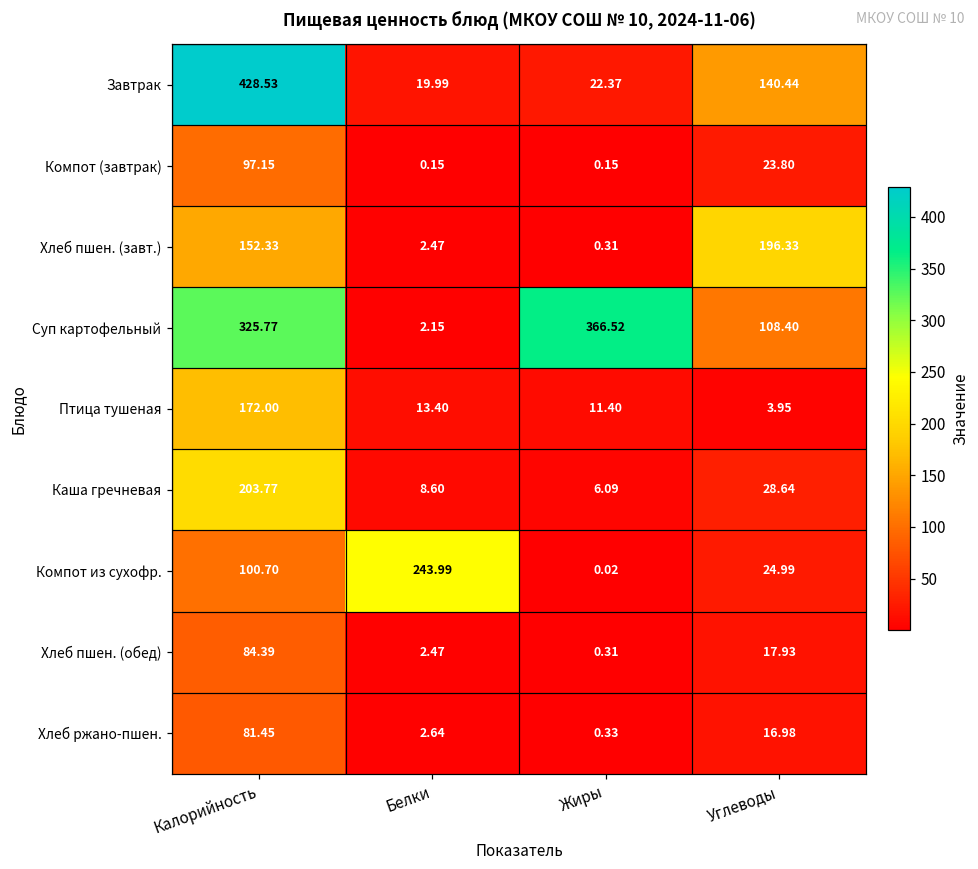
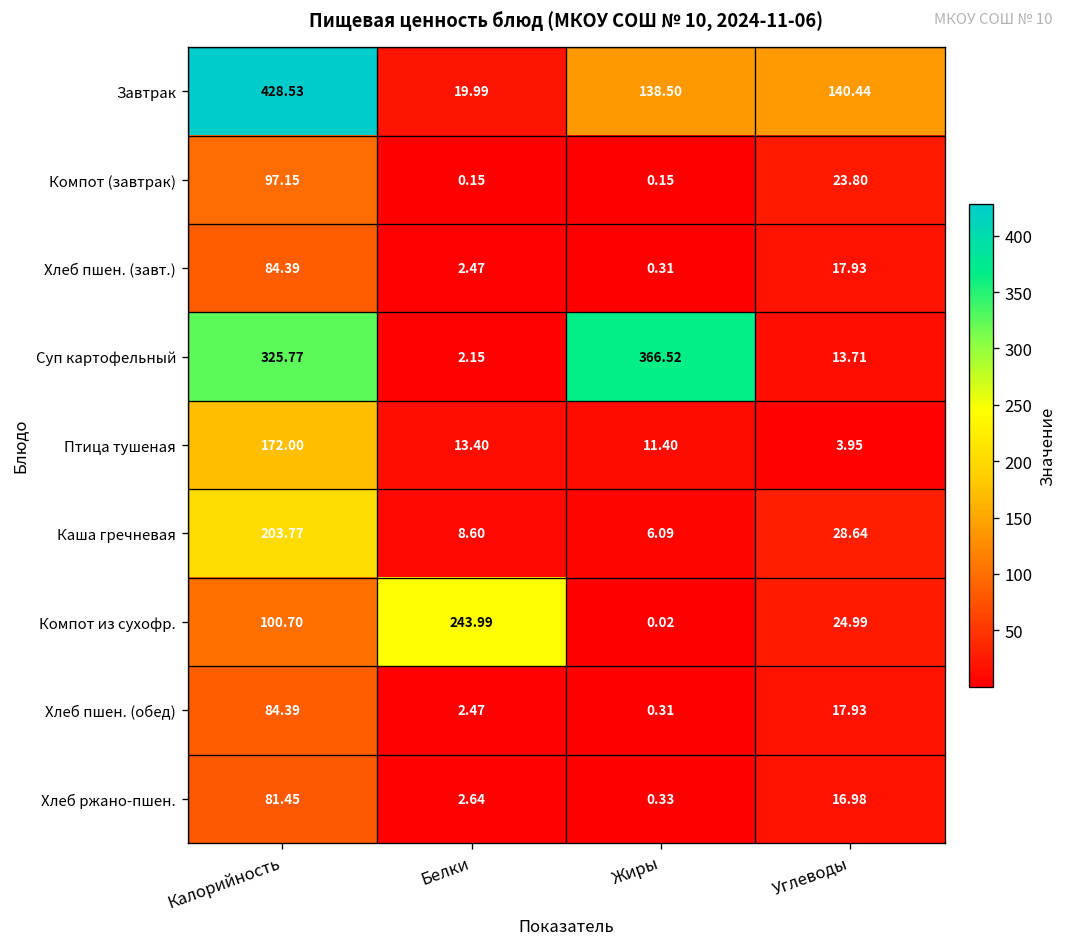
  {
    "Завтрак": {
      "Калорийность": 428.53,
      "Белки": 19.99,
-     "Жиры": 22.37,
+     "Жиры": 138.50,
      "Углеводы": 140.44
    },
    "Компот (завтрак)": {
      "Калорийность": 97.15,
      "Белки": 0.15,
      "Жиры": 0.15,
      "Углеводы": 23.80
    },
    "Хлеб пшен. (завт.)": {
-     "Калорийность": 152.33,
+     "Калорийность": 84.39,
      "Белки": 2.47,
      "Жиры": 0.31,
-     "Углеводы": 196.33
+     "Углеводы": 17.93
    },
    "Суп картофельный": {
      "Калорийность": 325.77,
      "Белки": 2.15,
      "Жиры": 366.52,
-     "Углеводы": 108.40
+     "Углеводы": 13.71
    },
    "Птица тушеная": {
      "Калорийность": 172.00,
      "Белки": 13.40,
      "Жиры": 11.40,
      "Углеводы": 3.95
    },
    "Каша гречневая": {
      "Калорийность": 203.77,
      "Белки": 8.60,
      "Жиры": 6.09,
      "Углеводы": 28.64
    },
    "Компот из сухофр.": {
      "Калорийность": 100.70,
      "Белки": 243.99,
      "Жиры": 0.02,
      "Углеводы": 24.99
    },
    "Хлеб пшен. (обед)": {
      "Калорийность": 84.39,
      "Белки": 2.47,
      "Жиры": 0.31,
      "Углеводы": 17.93
    },
    "Хлеб ржано-пшен.": {
      "Калорийность": 81.45,
      "Белки": 2.64,
      "Жиры": 0.33,
      "Углеводы": 16.98
    }
  }
